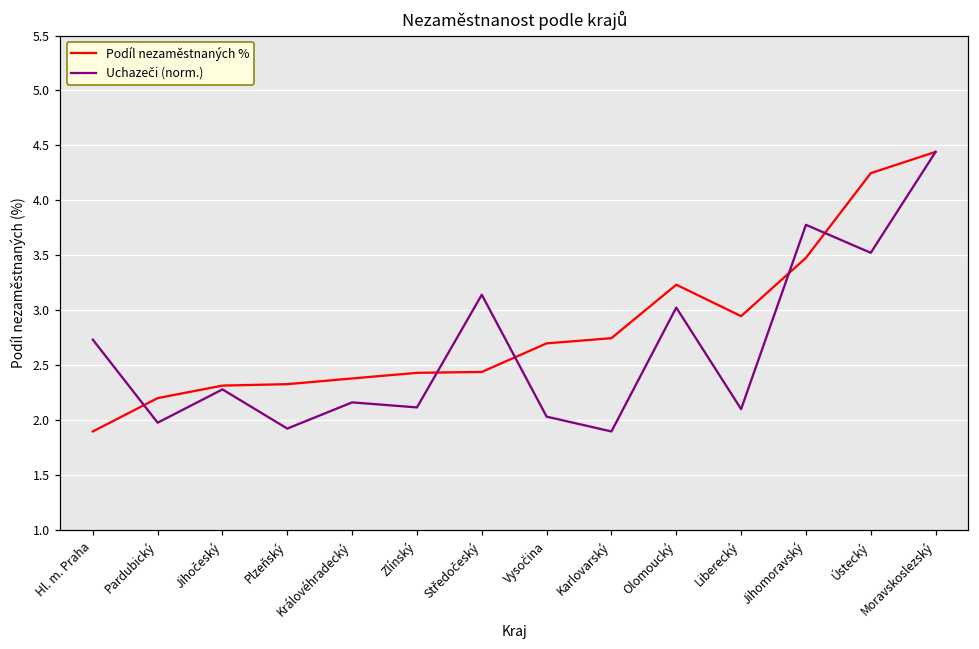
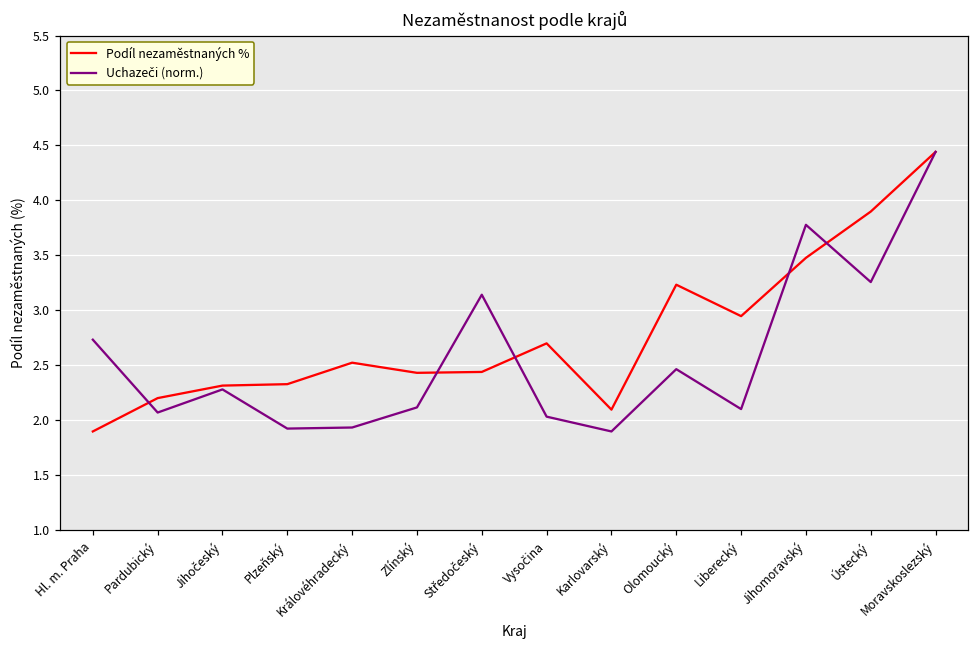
  {
    "Podíl nezaměstnaných %": {
      "Hl. m. Praha": 1.9,
      "Pardubický": 2.2,
      "Jihočeský": 2.3,
      "Plzeňský": 2.3,
-     "Královéhradecký": 2.4,
+     "Královéhradecký": 2.5,
      "Zlínský": 2.4,
      "Středočeský": 2.4,
      "Vysočina": 2.7,
-     "Karlovarský": 2.7,
+     "Karlovarský": 2.1,
      "Olomoucký": 3.2,
      "Liberecký": 2.9,
      "Jihomoravský": 3.5,
-     "Ústecký": 4.2
+     "Ústecký": 3.9
    },
    "Uchazeči (norm.)": {
      "Hl. m. Praha": 2.7,
-     "Pardubický": 2.0,
+     "Pardubický": 2.1,
      "Jihočeský": 2.3,
      "Plzeňský": 1.9,
-     "Královéhradecký": 2.2,
+     "Královéhradecký": 1.9,
      "Zlínský": 2.1,
      "Středočeský": 3.1,
      "Vysočina": 2.0,
      "Karlovarský": 1.9,
-     "Olomoucký": 3.0,
+     "Olomoucký": 2.5,
      "Liberecký": 2.1,
      "Jihomoravský": 3.8,
-     "Ústecký": 3.5
+     "Ústecký": 3.3
    }
  }
